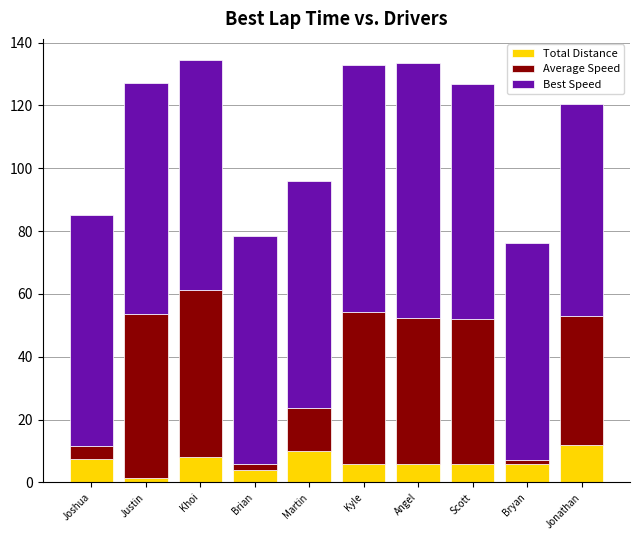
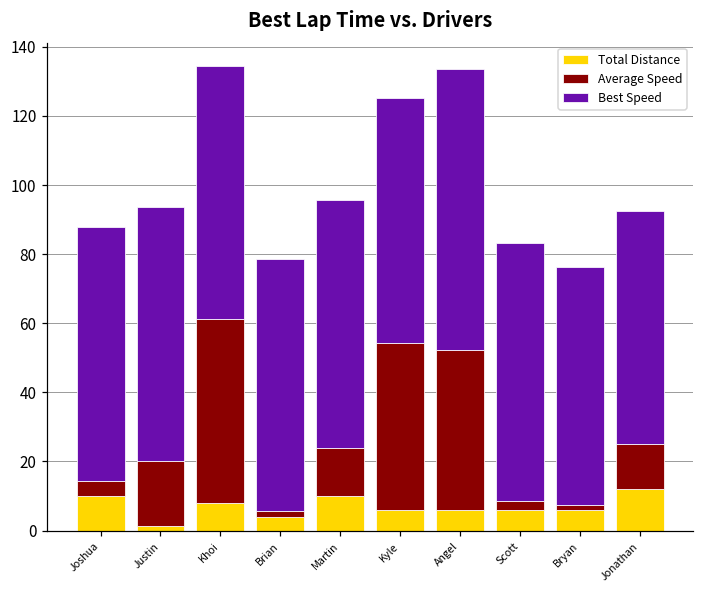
  {
    "Total Distance": {
-     "Joshua": 7,
+     "Joshua": 10,
      "Justin": 1,
      "Khoi": 8,
      "Brian": 4,
      "Martin": 10,
      "Kyle": 6,
      "Angel": 6,
      "Scott": 6,
      "Bryan": 6,
      "Jonathan": 12
    },
    "Average Speed": {
      "Joshua": 4,
-     "Justin": 52,
+     "Justin": 19,
      "Khoi": 53,
      "Brian": 2,
      "Martin": 14,
      "Kyle": 48,
      "Angel": 46,
-     "Scott": 46,
+     "Scott": 3,
      "Bryan": 1,
-     "Jonathan": 41
+     "Jonathan": 13
    },
    "Best Speed": {
      "Joshua": 74,
      "Justin": 74,
      "Khoi": 73,
      "Brian": 73,
      "Martin": 72,
-     "Kyle": 79,
+     "Kyle": 71,
      "Angel": 81,
      "Scott": 75,
      "Bryan": 69,
      "Jonathan": 68
    }
  }
